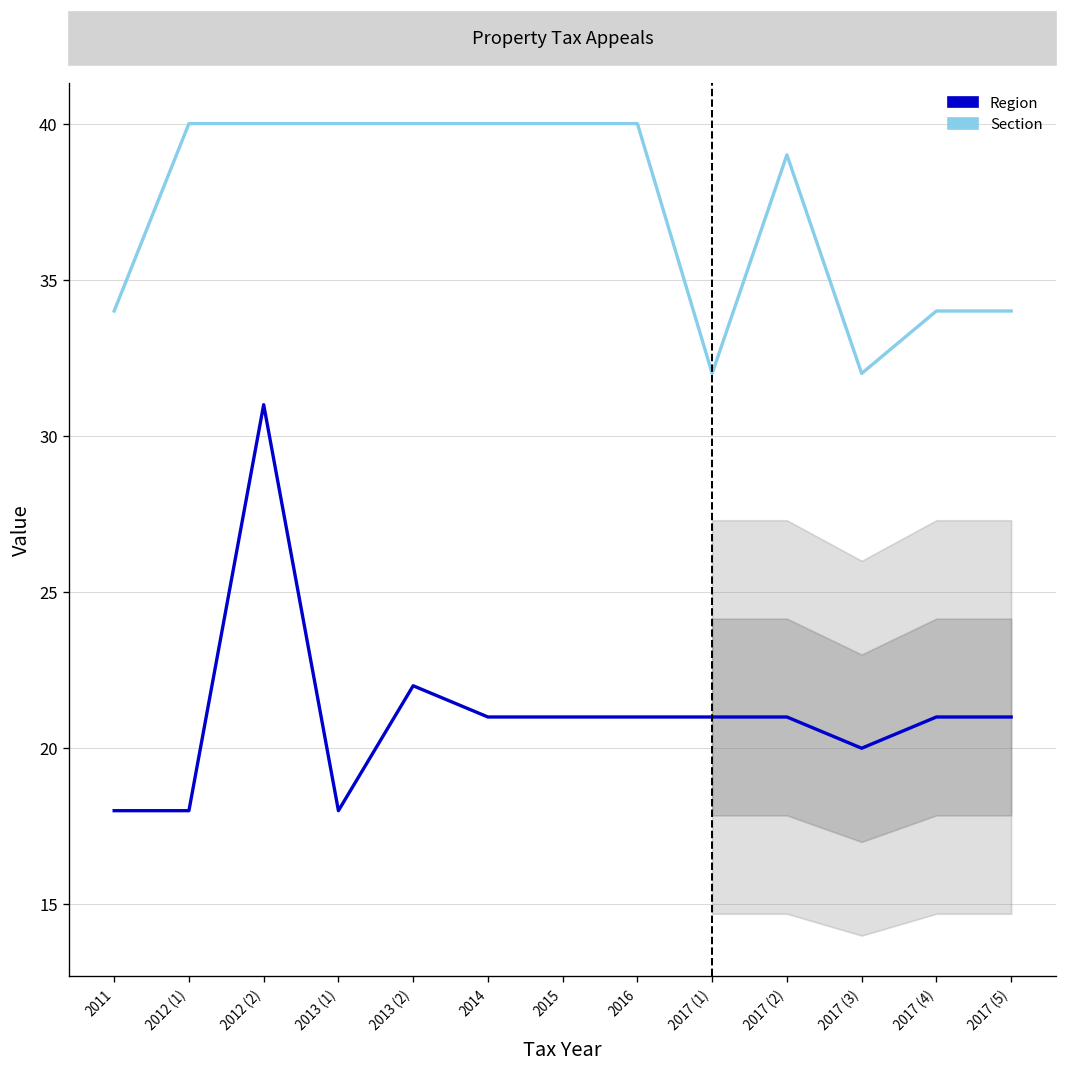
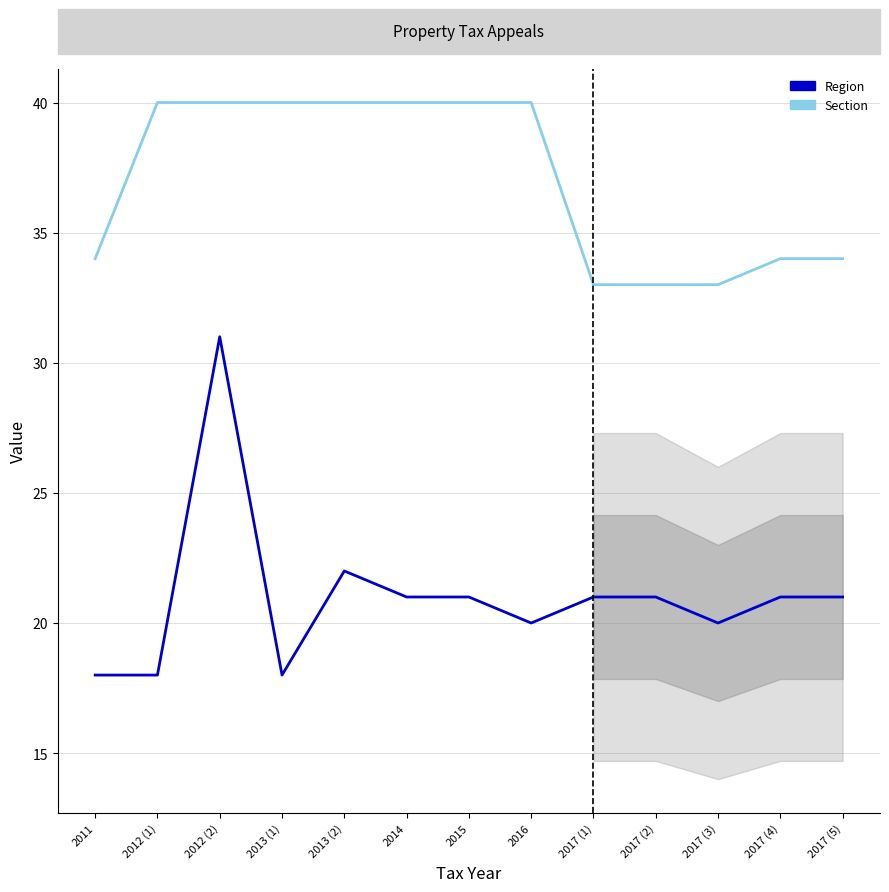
  {
    "Region": {
      "2011": 18,
      "2012 (1)": 18,
      "2012 (2)": 31,
      "2013 (1)": 18,
      "2013 (2)": 22,
      "2014": 21,
      "2015": 21,
-     "2016": 21,
+     "2016": 20,
      "2017 (1)": 21,
      "2017 (2)": 21,
      "2017 (3)": 20,
      "2017 (4)": 21,
      "2017 (5)": 21
    },
    "Section": {
      "2011": 34,
      "2012 (1)": 40,
      "2012 (2)": 40,
      "2013 (1)": 40,
      "2013 (2)": 40,
      "2014": 40,
      "2015": 40,
      "2016": 40,
-     "2017 (1)": 32,
-     "2017 (2)": 39,
-     "2017 (3)": 32,
+     "2017 (1)": 33,
+     "2017 (2)": 33,
+     "2017 (3)": 33,
      "2017 (4)": 34,
      "2017 (5)": 34
    }
  }
